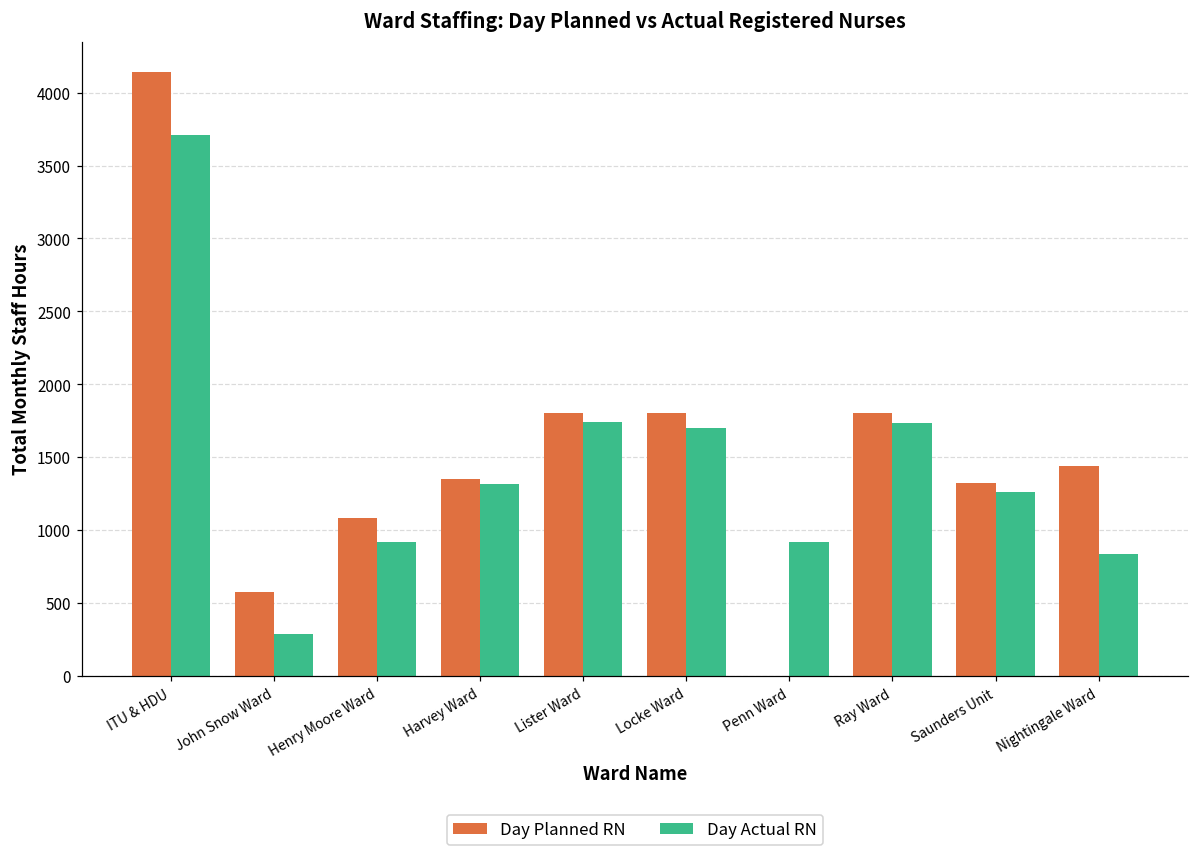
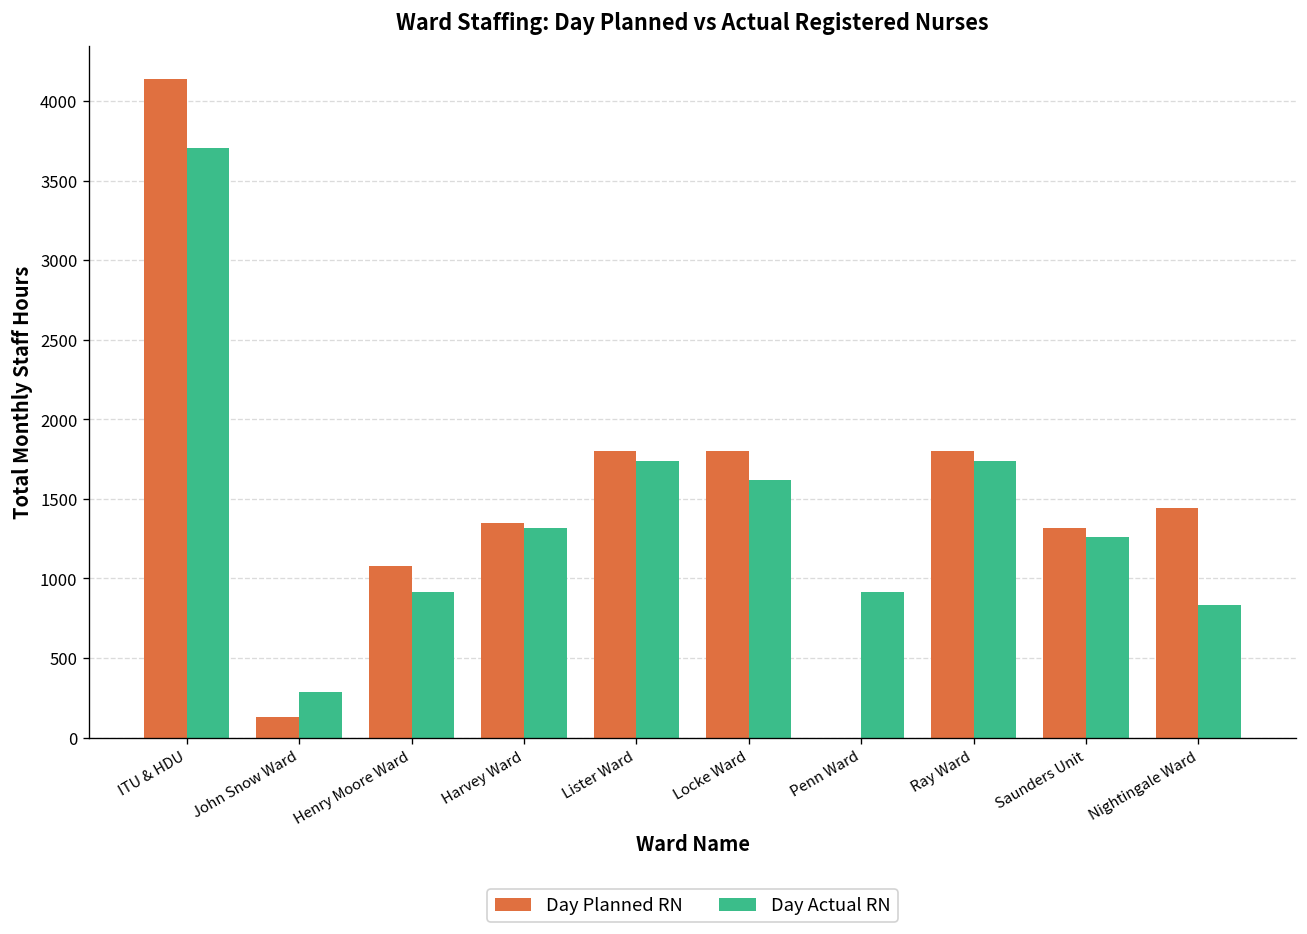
  {
    "Day Planned RN": {
      "ITU & HDU": 4140,
-     "John Snow Ward": 580,
+     "John Snow Ward": 130,
      "Henry Moore Ward": 1080,
      "Harvey Ward": 1350,
      "Lister Ward": 1800,
      "Locke Ward": 1800,
      "Penn Ward": 0,
      "Ray Ward": 1800,
      "Saunders Unit": 1320,
      "Nightingale Ward": 1440
    },
    "Day Actual RN": {
      "ITU & HDU": 3710,
      "John Snow Ward": 290,
      "Henry Moore Ward": 920,
      "Harvey Ward": 1320,
      "Lister Ward": 1740,
-     "Locke Ward": 1700,
+     "Locke Ward": 1620,
      "Penn Ward": 920,
      "Ray Ward": 1740,
      "Saunders Unit": 1260,
      "Nightingale Ward": 840
    }
  }
